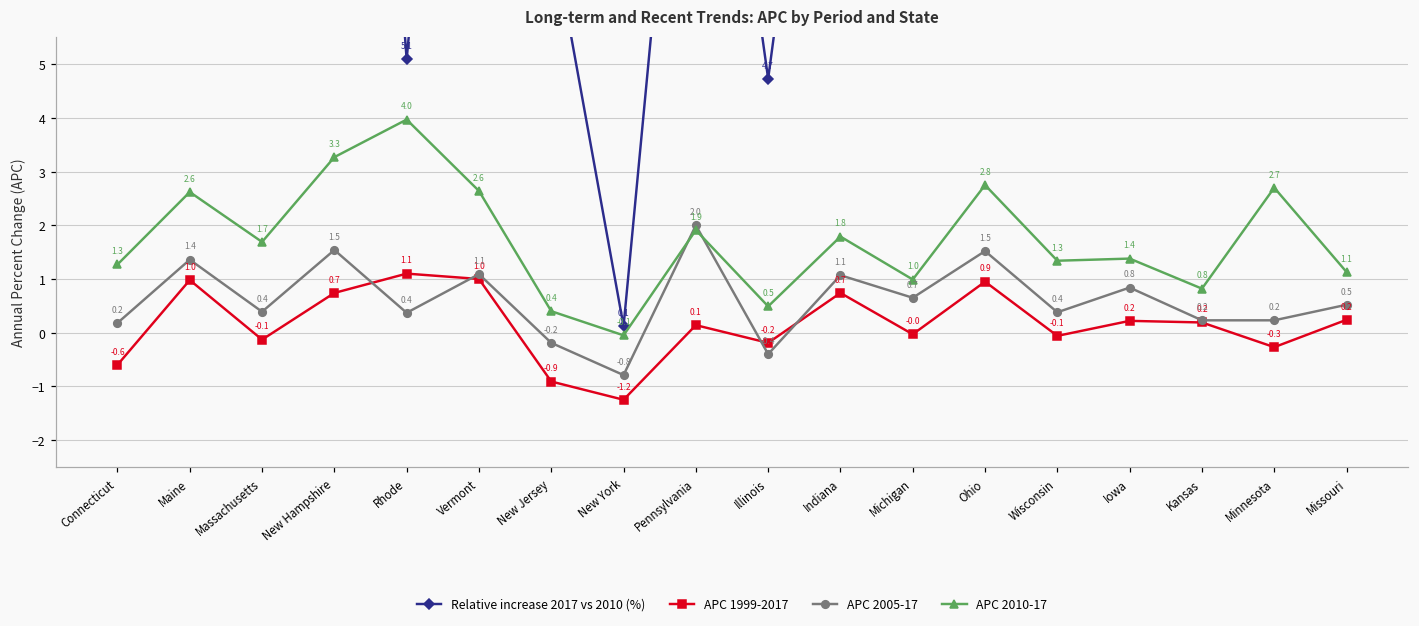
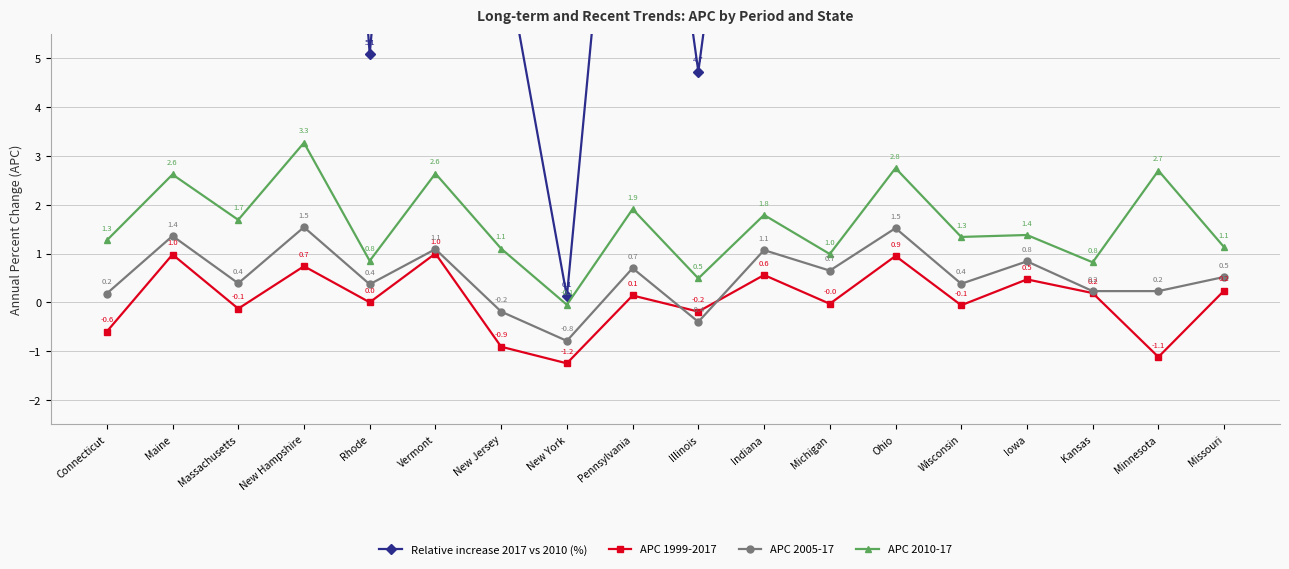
  {
    "Relative increase 2017 vs 2010 (%)": {
      "Rhode": 5.1,
      "New York": 0.1,
      "Illinois": 4.7
    },
    "APC 1999-2017": {
      "Connecticut": -0.6,
      "Maine": 1.0,
      "Massachusetts": -0.1,
      "New Hampshire": 0.7,
-     "Rhode": 1.1,
+     "Rhode": 0.0,
      "New Jersey": -0.9,
      "New York": -1.2,
      "Pennsylvania": 0.1,
      "Illinois": -0.2,
-     "Indiana": 0.7,
+     "Indiana": 0.6,
      "Michigan": -0.0,
      "Ohio": 0.9,
      "Wisconsin": -0.1,
-     "Iowa": 0.2,
-     "Minnesota": -0.3
+     "Iowa": 0.5,
+     "Minnesota": -1.1
    },
    "APC 2005-17": {
      "Connecticut": 0.2,
      "Maine": 1.4,
      "Massachusetts": 0.4,
      "New Hampshire": 1.5,
      "Rhode": 0.4,
      "New Jersey": -0.2,
      "New York": -0.8,
-     "Pennsylvania": 2.0,
+     "Pennsylvania": 0.7,
      "Indiana": 1.1,
      "Ohio": 1.5,
      "Wisconsin": 0.4,
      "Iowa": 0.8,
      "Minnesota": 0.2,
      "Missouri": 0.5
    },
    "APC 2010-17": {
      "Connecticut": 1.3,
      "Maine": 2.6,
      "Massachusetts": 1.7,
      "New Hampshire": 3.3,
-     "Rhode": 4.0,
+     "Rhode": 0.8,
      "Vermont": 2.6,
-     "New Jersey": 0.4,
+     "New Jersey": 1.1,
      "Pennsylvania": 1.9,
      "Illinois": 0.5,
      "Indiana": 1.8,
      "Michigan": 1.0,
      "Ohio": 2.8,
      "Wisconsin": 1.3,
      "Iowa": 1.4,
      "Kansas": 0.8,
      "Minnesota": 2.7,
      "Missouri": 1.1
    }
  }
